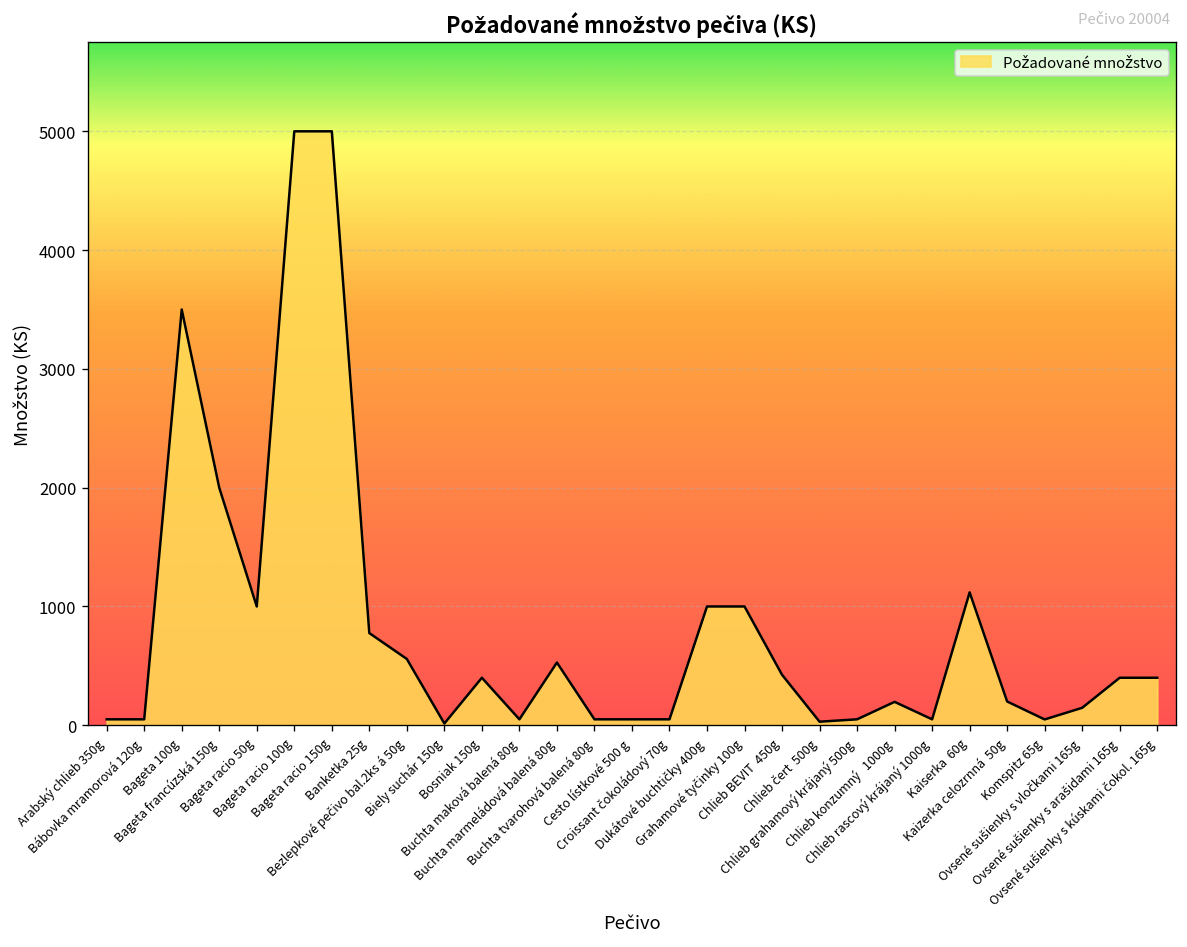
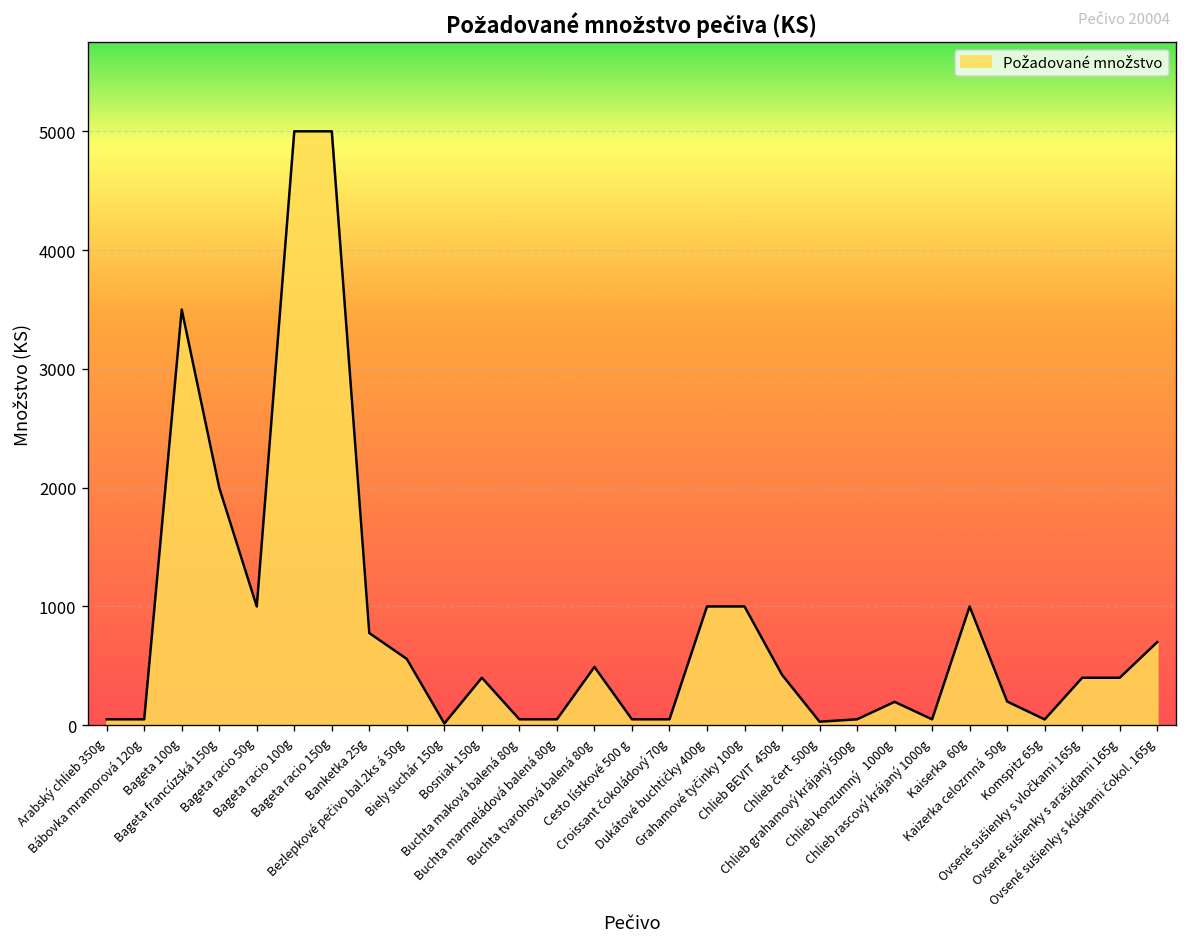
  {
    "Arabský chlieb 350g": 100,
    "Bábovka mramorová 120g": 100,
    "Bageta 100g": 3500,
    "Bageta francúzská 150g": 2000,
    "Bageta racio 50g": 1000,
    "Bageta racio 100g": 5000,
    "Bageta racio 150g": 5000,
    "Banketka 25g": 800,
    "Bezlepkové pečivo bal.2ks á 50g": 600,
    "Biely suchár 150g": 0,
    "Bosniak 150g": 400,
    "Buchta maková balená 80g": 100,
-   "Buchta marmeládová balená 80g": 500,
-   "Buchta tvarohová balená 80g": 100,
+   "Buchta marmeládová balená 80g": 100,
+   "Buchta tvarohová balená 80g": 500,
    "Cesto lístkové 500 g": 100,
    "Croissant čokoládový 70g": 100,
    "Dukátové buchtičky 400g": 1000,
    "Grahamové tyčinky 100g": 1000,
    "Chlieb BEVIT 450g": 400,
    "Chlieb čert 500g": 0,
    "Chlieb grahamový krájaný 500g": 100,
    "Chlieb konzumný 1000g": 200,
    "Chlieb rascový krájaný 1000g": 100,
-   "Kaiserka 60g": 1100,
+   "Kaiserka 60g": 1000,
    "Kaizerka celozrnná 50g": 200,
    "Komspitz 65g": 0,
-   "Ovsené sušienky s vločkami 165g": 100,
+   "Ovsené sušienky s vločkami 165g": 400,
    "Ovsené sušienky s arašidami 165g": 400,
-   "Ovsené sušienky s kúskami čokol. 165g": 400
+   "Ovsené sušienky s kúskami čokol. 165g": 700
  }
